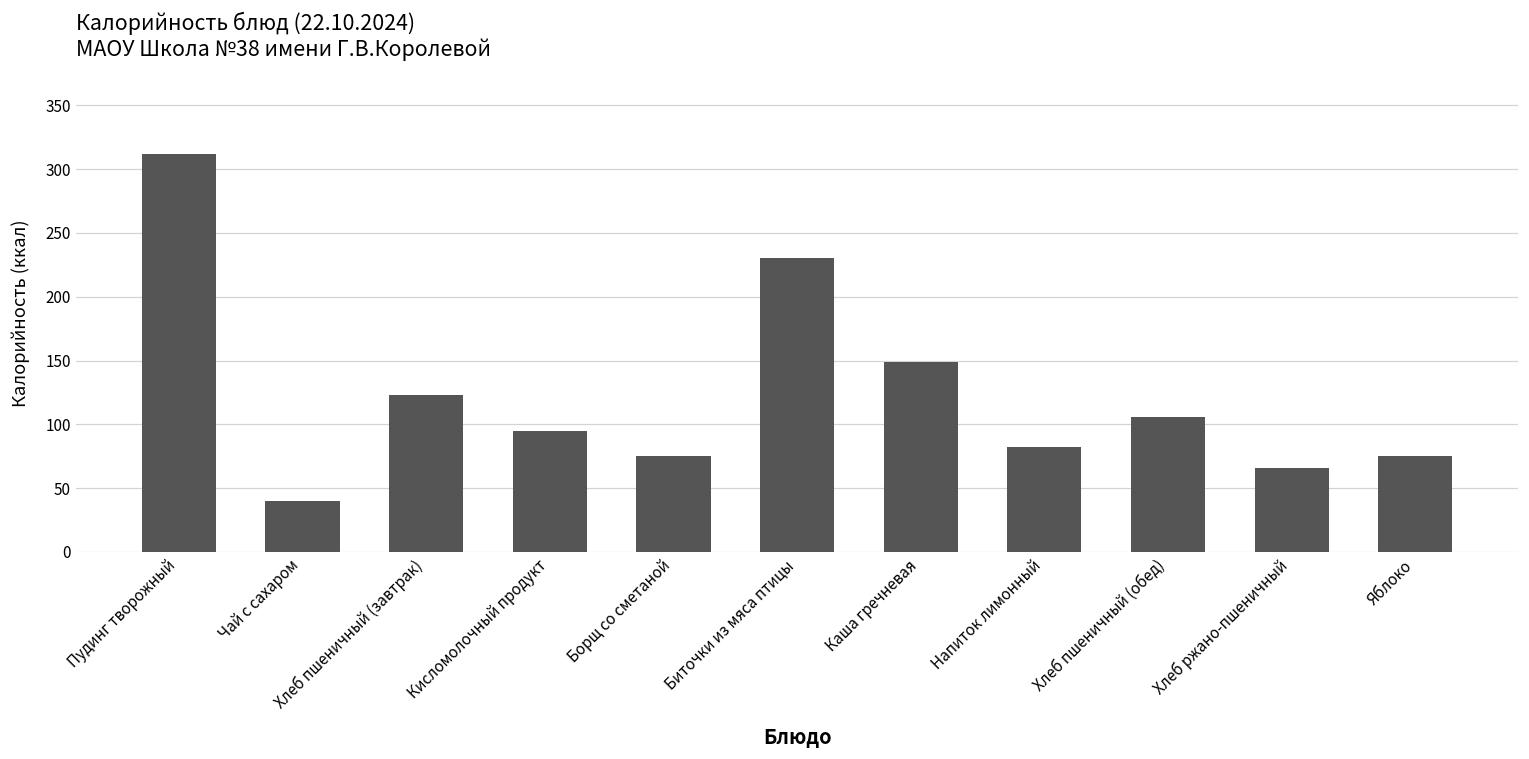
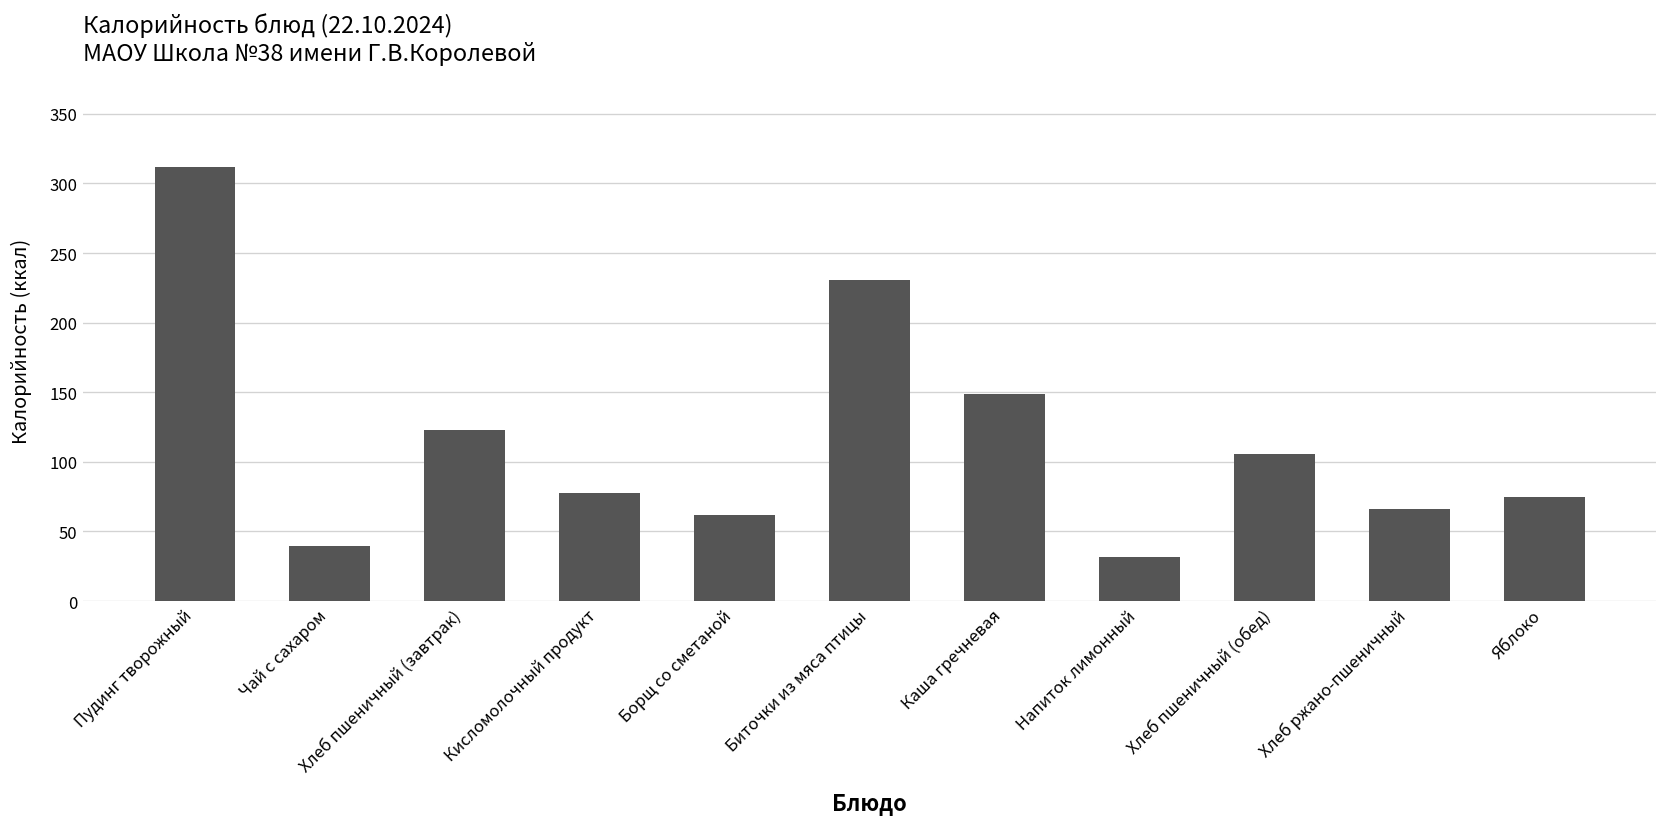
  {
    "Пудинг творожный": 312,
    "Чай с сахаром": 40,
    "Хлеб пшеничный (завтрак)": 123,
-   "Кисломолочный продукт": 95,
-   "Борщ со сметаной": 75,
+   "Кисломолочный продукт": 78,
+   "Борщ со сметаной": 62,
    "Биточки из мяса птицы": 230,
    "Каша гречневая": 149,
-   "Напиток лимонный": 82,
+   "Напиток лимонный": 32,
    "Хлеб пшеничный (обед)": 106,
    "Хлеб ржано-пшеничный": 66,
    "Яблоко": 75
  }
